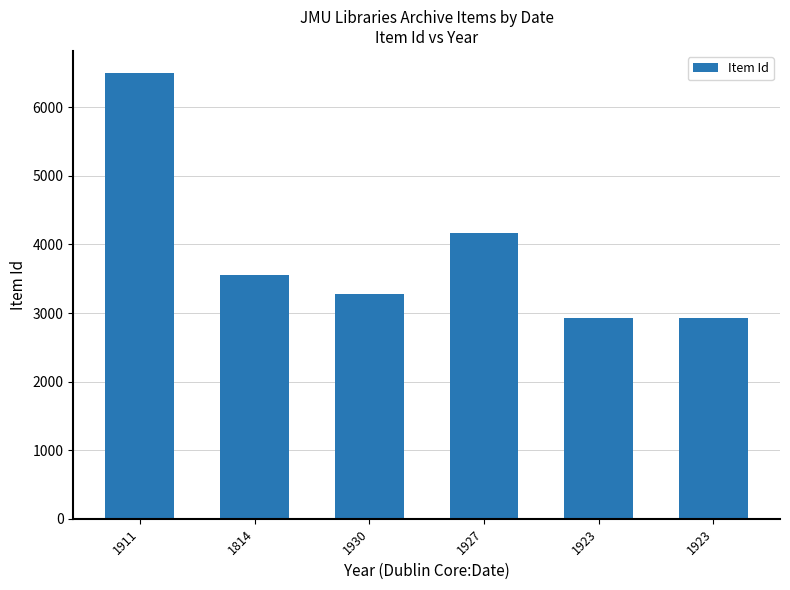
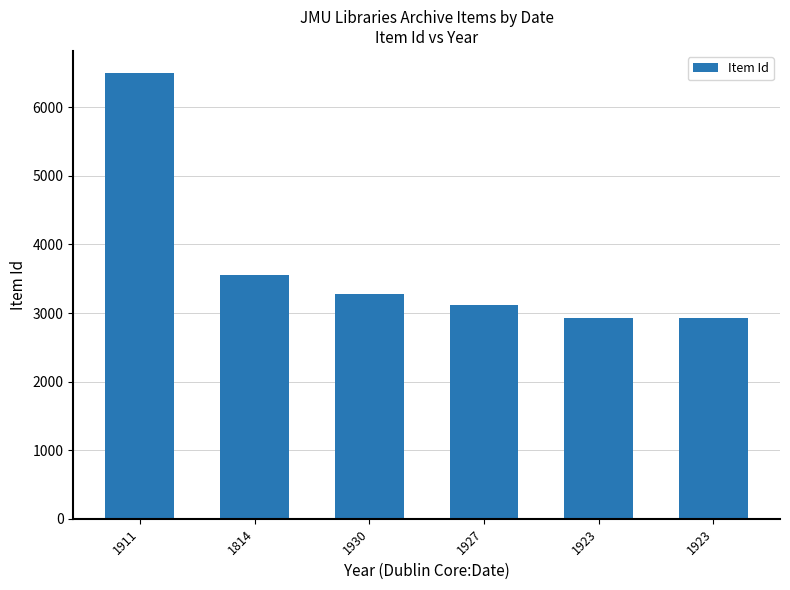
  {
    "1911": 6500,
    "1814": 3600,
    "1930": 3300,
-   "1927": 4200
+   "1927": 3100
  }
